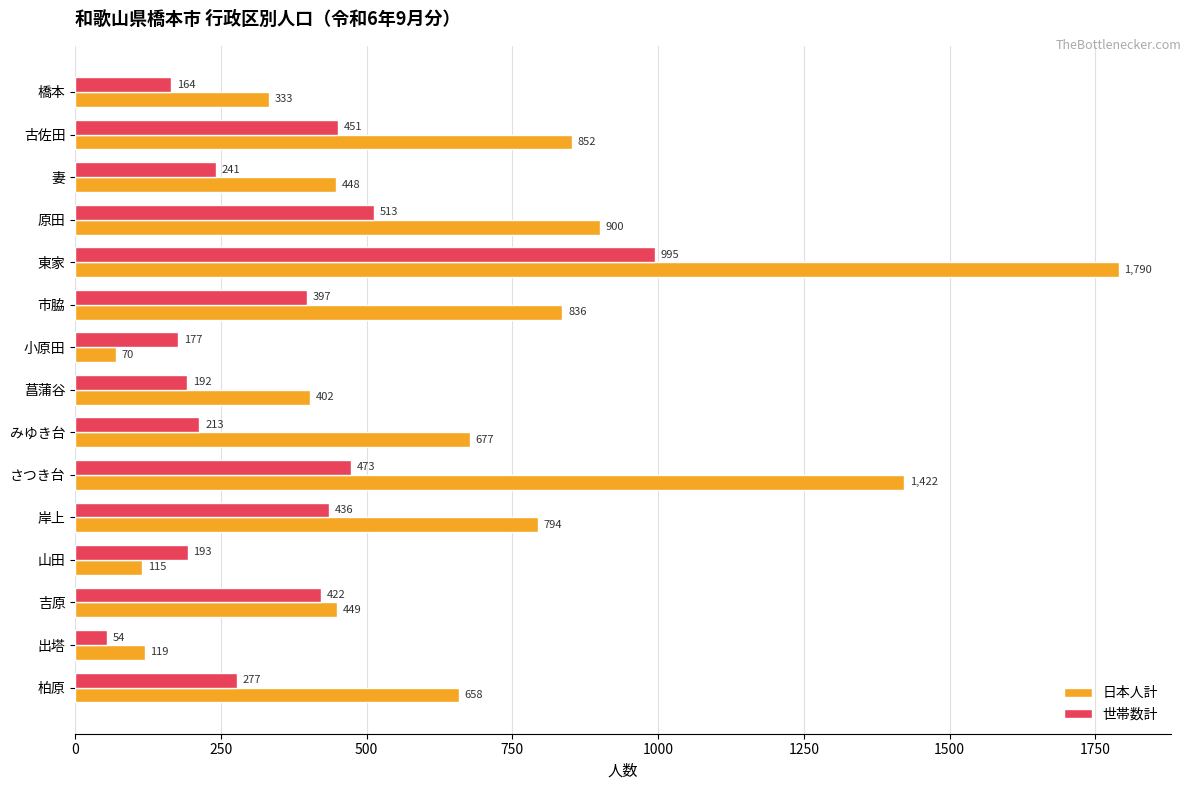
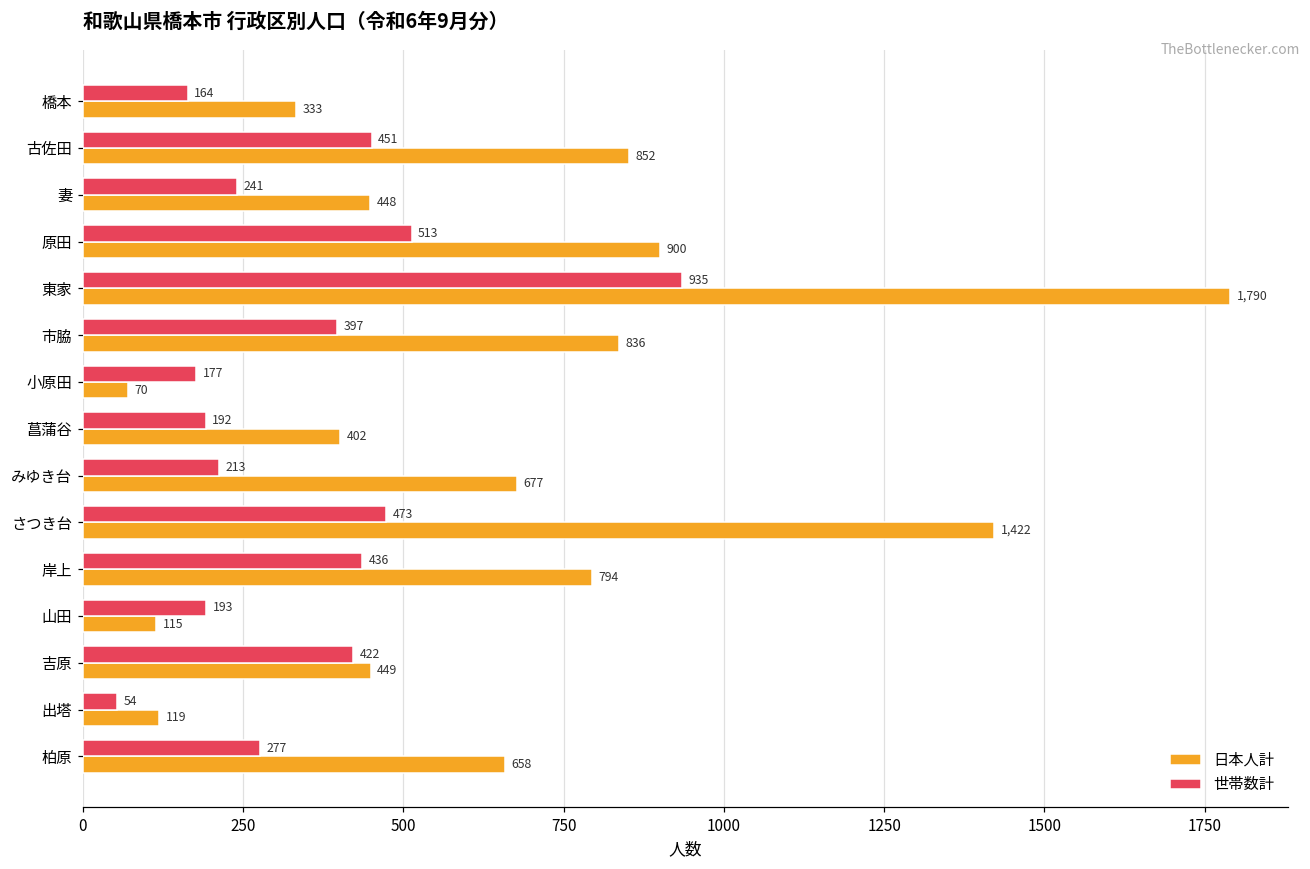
  {
    "日本人計": {
      "橋本": "333",
      "古佐田": "852",
      "妻": "448",
      "原田": "900",
      "東家": "1,790",
      "市脇": "836",
      "小原田": "70",
      "菖蒲谷": "402",
      "みゆき台": "677",
      "さつき台": "1,422",
      "岸上": "794",
      "山田": "115",
      "吉原": "449",
      "出塔": "119",
      "柏原": "658"
    },
    "世帯数計": {
      "橋本": "164",
      "古佐田": "451",
      "妻": "241",
      "原田": "513",
-     "東家": "995",
+     "東家": "935",
      "市脇": "397",
      "小原田": "177",
      "菖蒲谷": "192",
      "みゆき台": "213",
      "さつき台": "473",
      "岸上": "436",
      "山田": "193",
      "吉原": "422",
      "出塔": "54",
      "柏原": "277"
    }
  }
